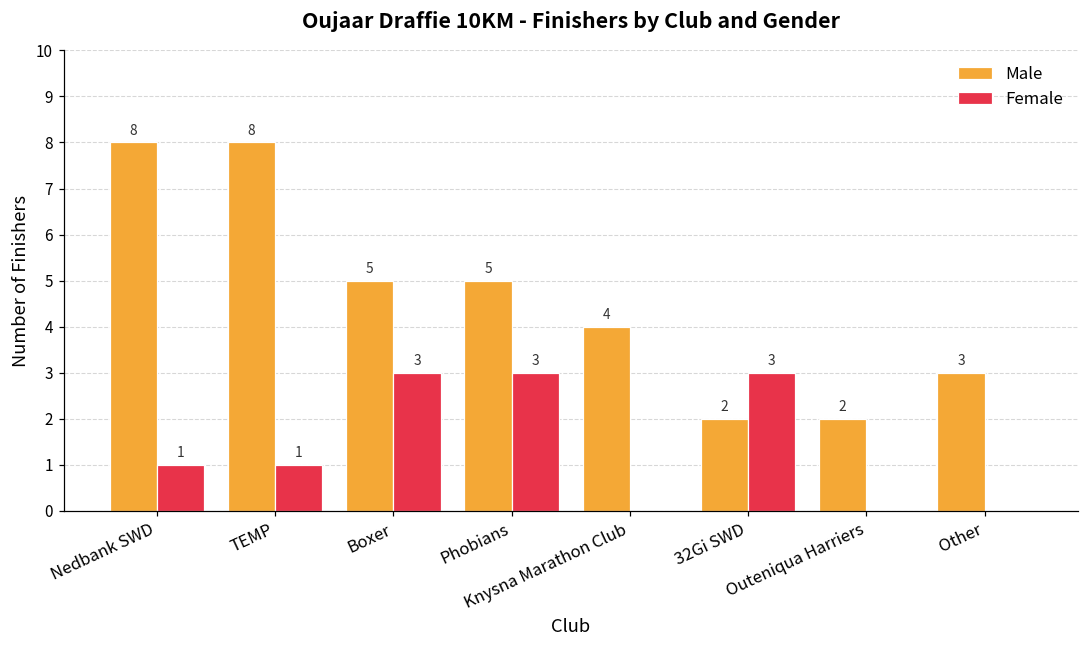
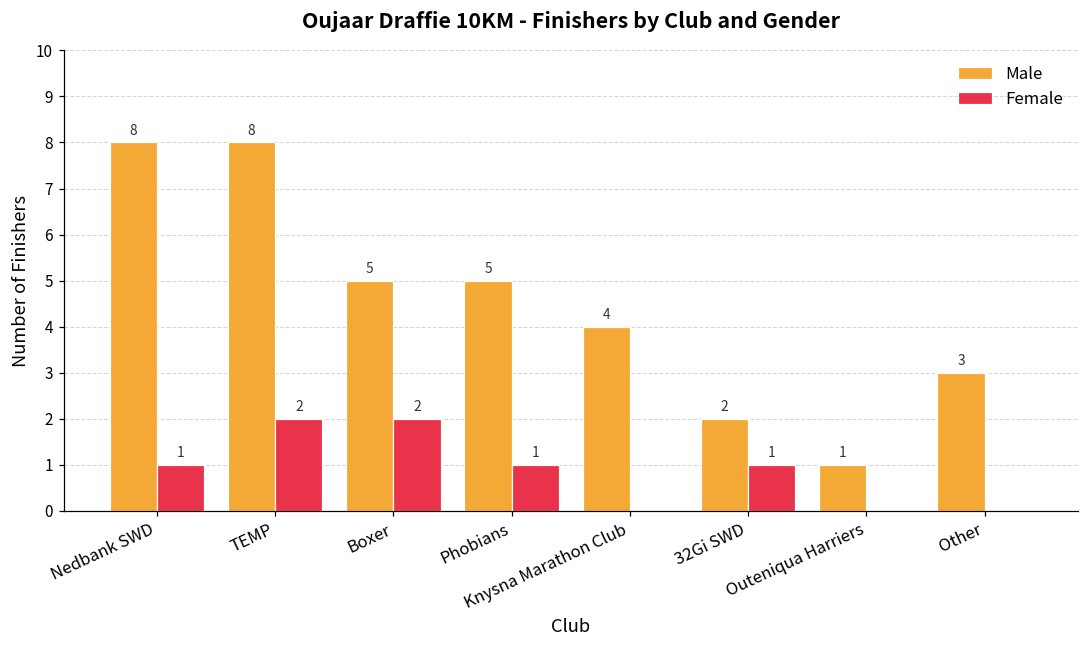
  {
    "Male": {
      "Nedbank SWD": 8,
      "TEMP": 8,
      "Boxer": 5,
      "Phobians": 5,
      "Knysna Marathon Club": 4,
      "32Gi SWD": 2,
-     "Outeniqua Harriers": 2,
+     "Outeniqua Harriers": 1,
      "Other": 3
    },
    "Female": {
      "Nedbank SWD": 1,
-     "TEMP": 1,
-     "Boxer": 3,
-     "Phobians": 3,
-     "32Gi SWD": 3
+     "TEMP": 2,
+     "Boxer": 2,
+     "Phobians": 1,
+     "32Gi SWD": 1
    }
  }
